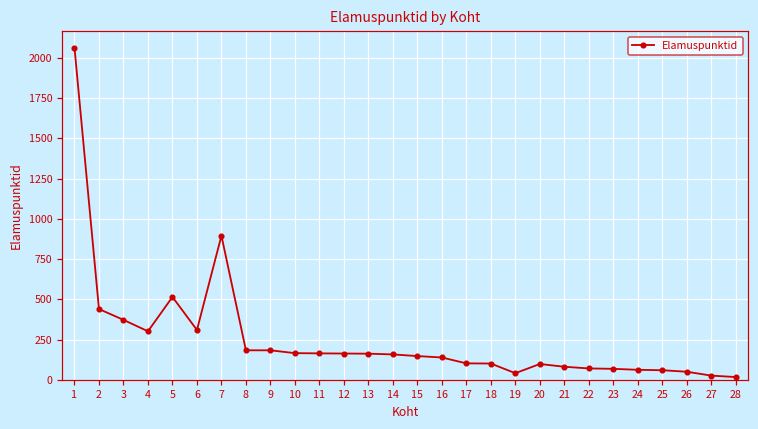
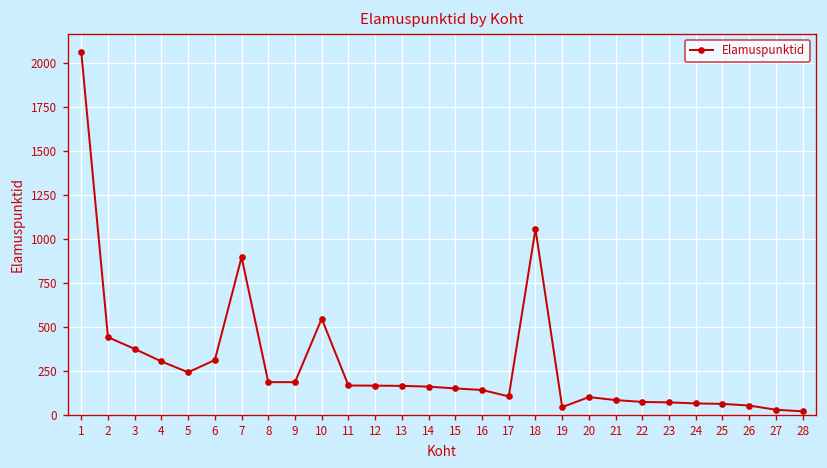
  {
    "1": 2060,
    "2": 440,
    "3": 370,
    "4": 300,
-   "5": 520,
+   "5": 240,
    "6": 310,
    "7": 900,
    "8": 180,
    "9": 180,
-   "10": 170,
+   "10": 550,
    "11": 170,
    "12": 160,
    "13": 160,
    "14": 160,
    "15": 150,
    "16": 140,
    "17": 100,
-   "18": 100,
+   "18": 1060,
    "19": 40,
    "20": 100,
    "21": 80,
    "22": 70,
    "23": 70,
    "24": 60,
    "25": 60,
    "26": 50,
    "27": 30,
    "28": 20
  }
